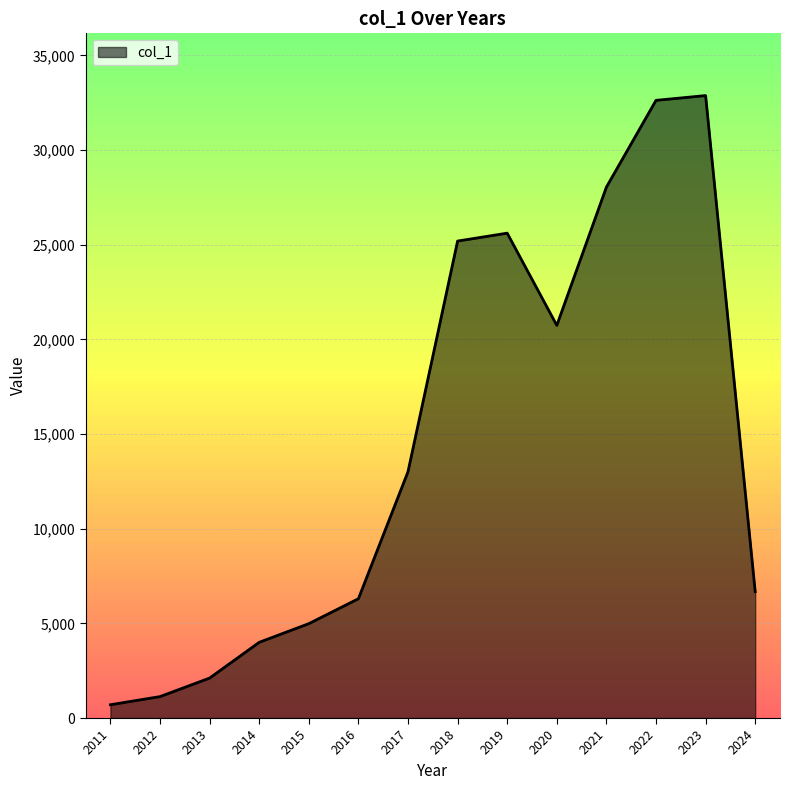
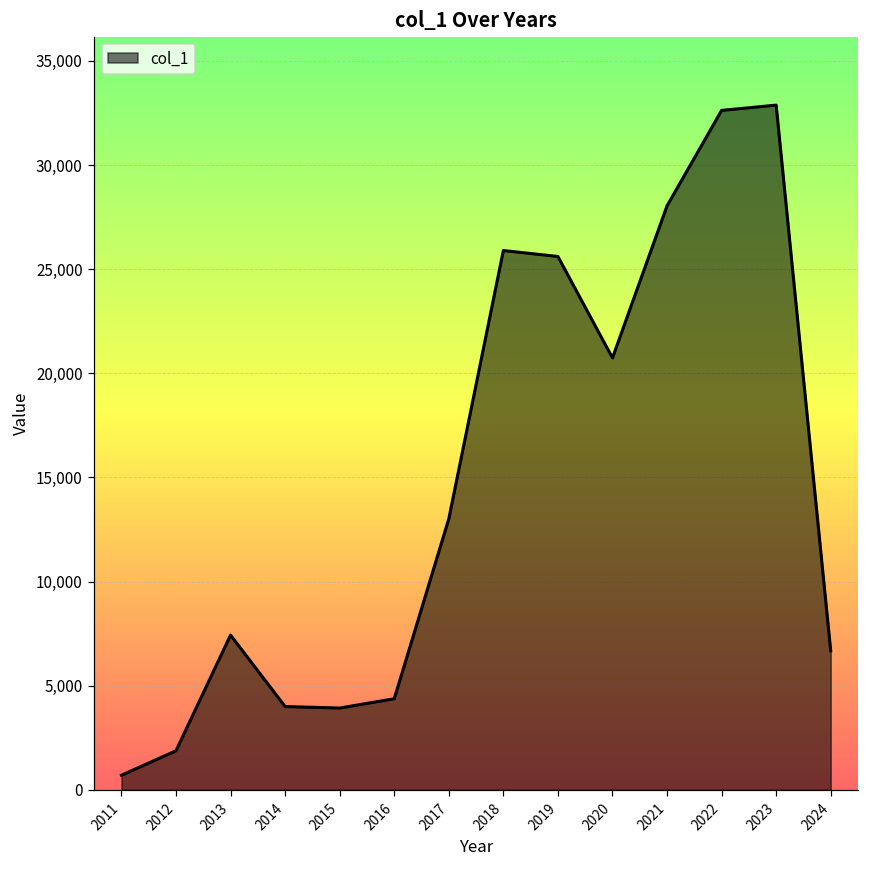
  {
    "2011": "700",
-   "2012": "1,100",
-   "2013": "2,100",
+   "2012": "1,900",
+   "2013": "7,400",
    "2014": "4,000",
-   "2015": "5,000",
-   "2016": "6,300",
+   "2015": "3,900",
+   "2016": "4,400",
    "2017": "13,000",
-   "2018": "25,200",
+   "2018": "25,900",
    "2019": "25,600",
    "2020": "20,700",
    "2021": "28,000",
    "2022": "32,600",
    "2023": "32,900",
    "2024": "6,700"
  }
